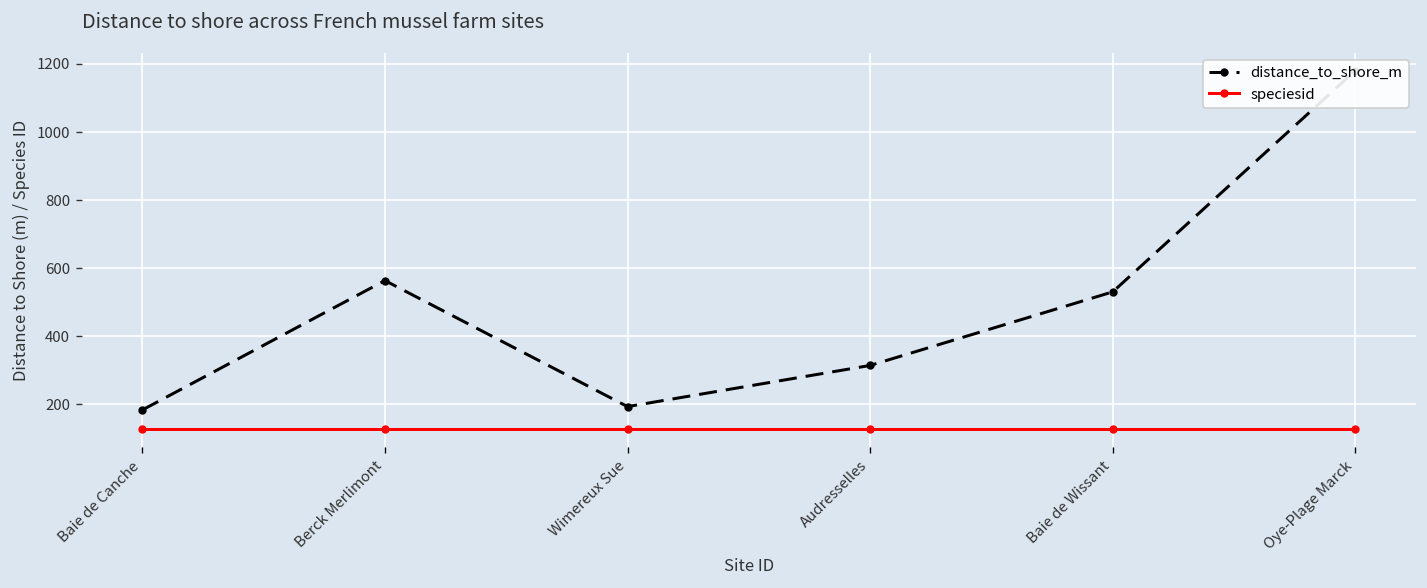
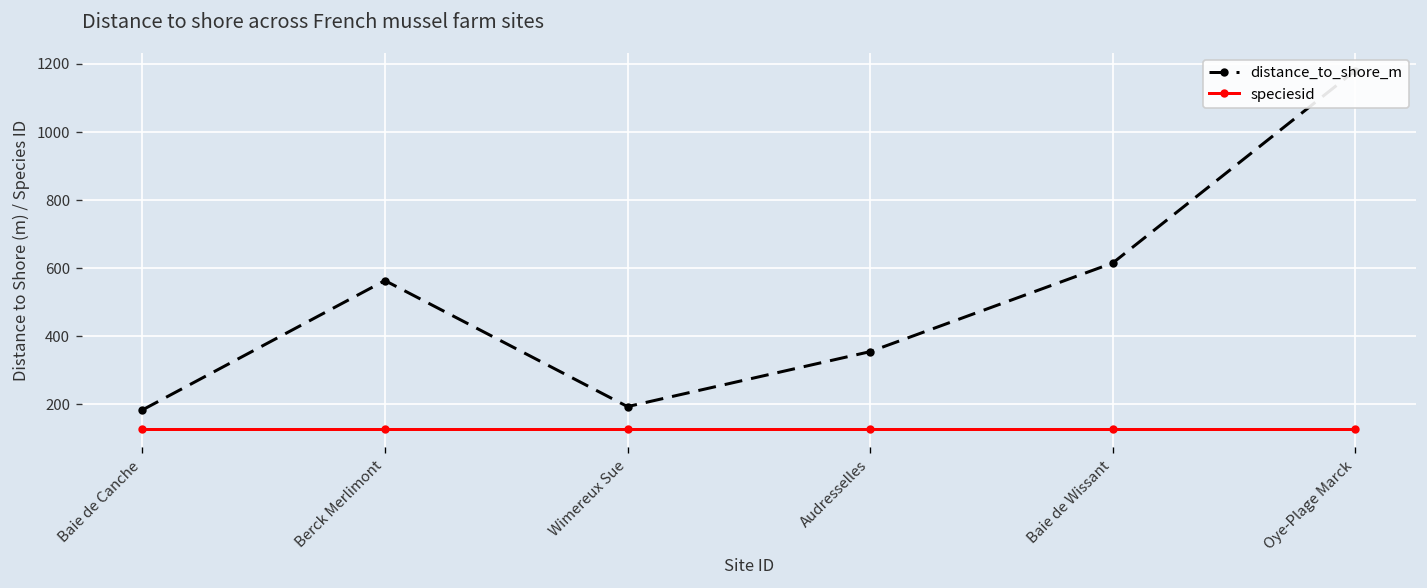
  {
    "distance_to_shore_m": {
      "Baie de Canche": 180,
      "Berck Merlimont": 560,
      "Wimereux Sue": 190,
-     "Audresselles": 310,
-     "Baie de Wissant": 530
+     "Audresselles": 350,
+     "Baie de Wissant": 610
    },
    "speciesid": {
      "Baie de Canche": 130,
      "Berck Merlimont": 130,
      "Wimereux Sue": 130,
      "Audresselles": 130,
      "Baie de Wissant": 130,
      "Oye-Plage Marck": 130
    }
  }
